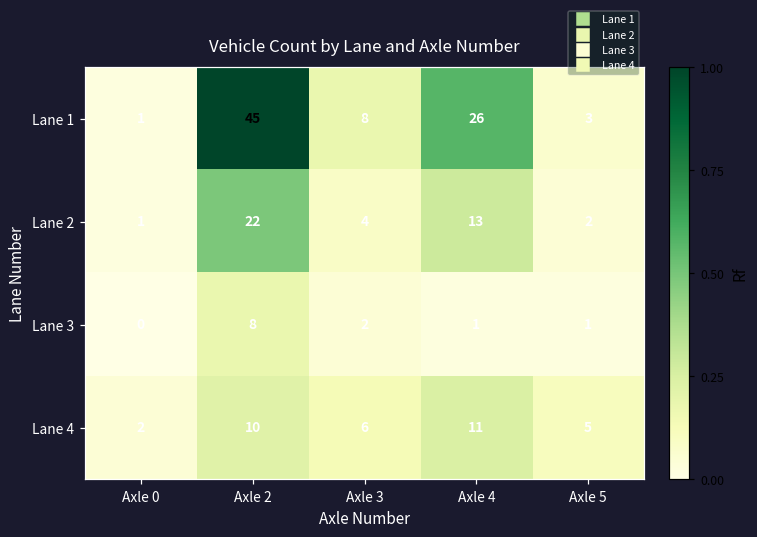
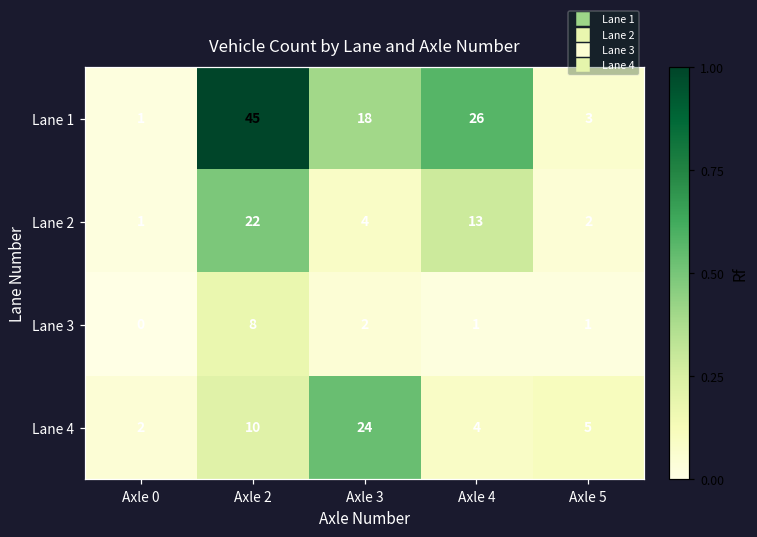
  {
    "Lane 1": {
      "Axle 2": 45,
-     "Axle 3": 8,
+     "Axle 3": 18,
      "Axle 4": 26,
      "Axle 5": 3
    },
    "Lane 2": {
      "Axle 2": 22,
      "Axle 3": 4,
      "Axle 4": 13
    },
    "Lane 3": {
      "Axle 2": 8
    },
    "Lane 4": {
      "Axle 2": 10,
-     "Axle 3": 6,
-     "Axle 4": 11,
+     "Axle 3": 24,
+     "Axle 4": 4,
      "Axle 5": 5
    }
  }
